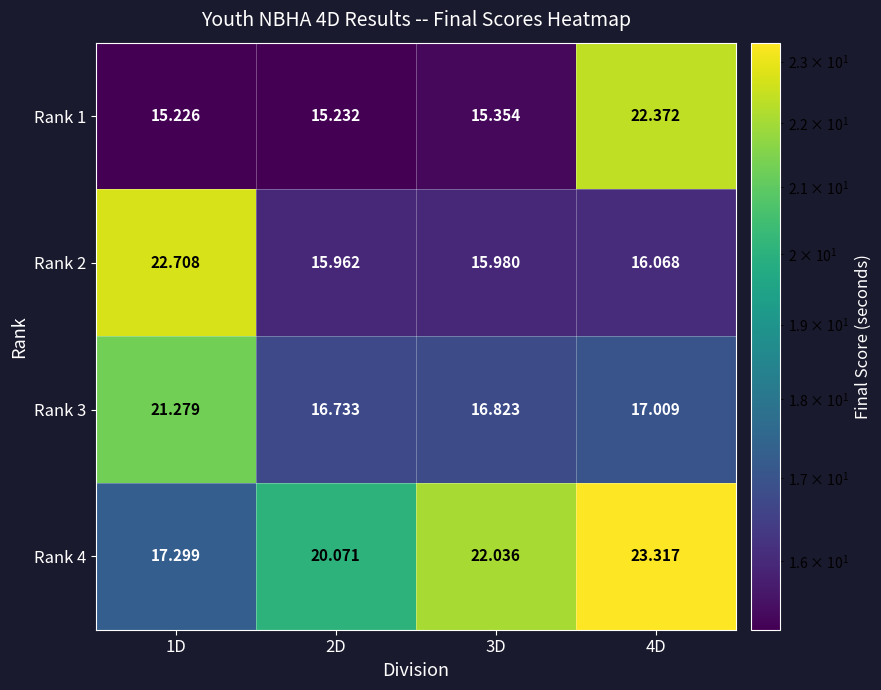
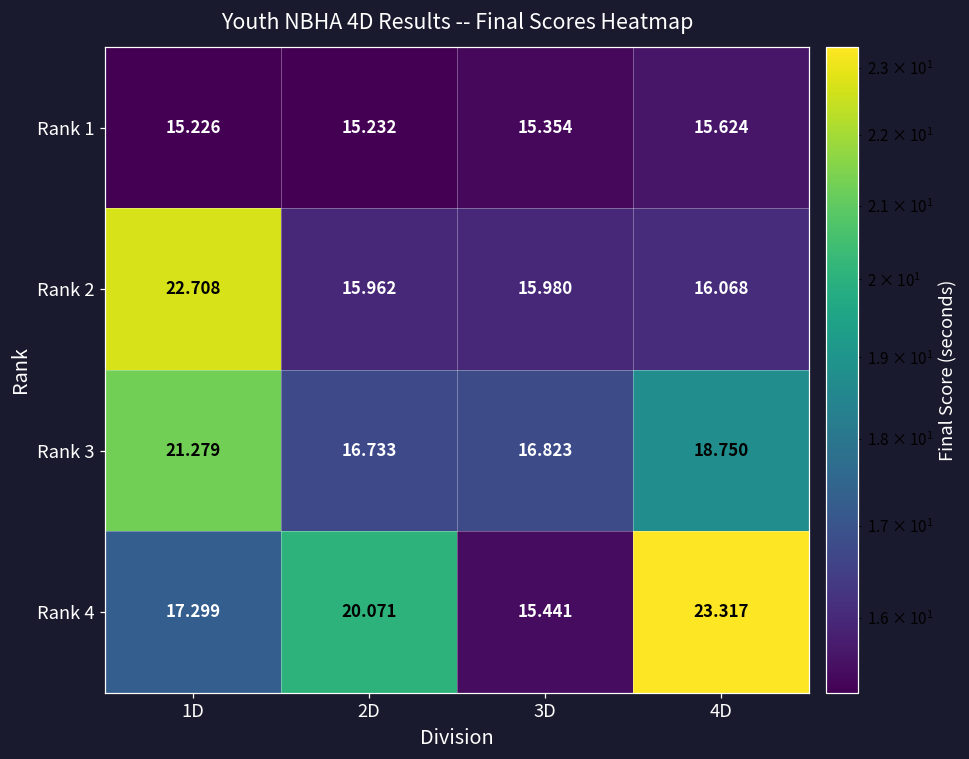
  {
    "Rank 1": {
      "1D": 15.226,
      "2D": 15.232,
      "3D": 15.354,
-     "4D": 22.372
+     "4D": 15.624
    },
    "Rank 2": {
      "1D": 22.708,
      "2D": 15.962,
      "3D": 15.980,
      "4D": 16.068
    },
    "Rank 3": {
      "1D": 21.279,
      "2D": 16.733,
      "3D": 16.823,
-     "4D": 17.009
+     "4D": 18.750
    },
    "Rank 4": {
      "1D": 17.299,
      "2D": 20.071,
-     "3D": 22.036,
+     "3D": 15.441,
      "4D": 23.317
    }
  }
